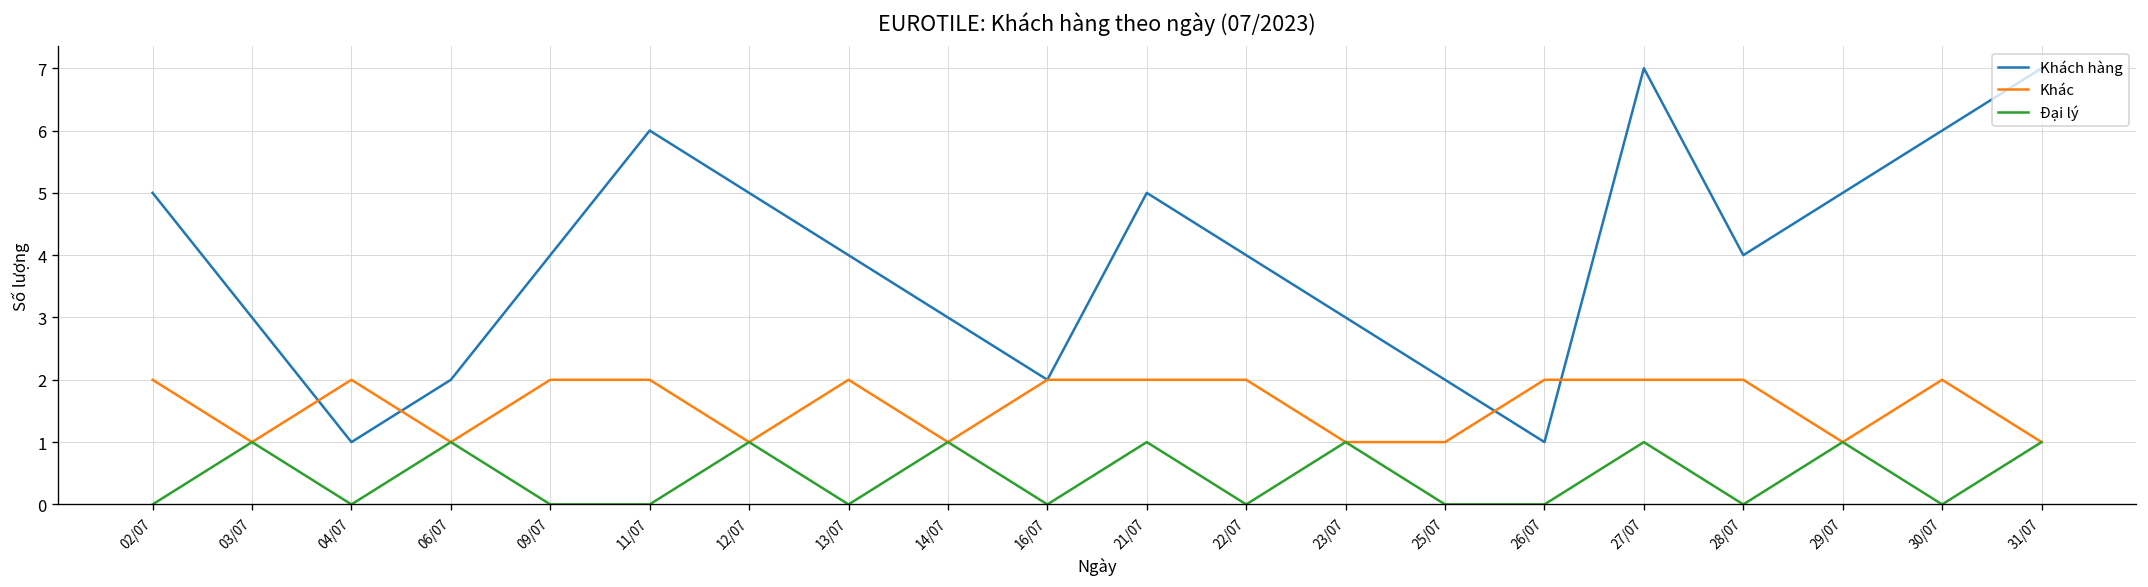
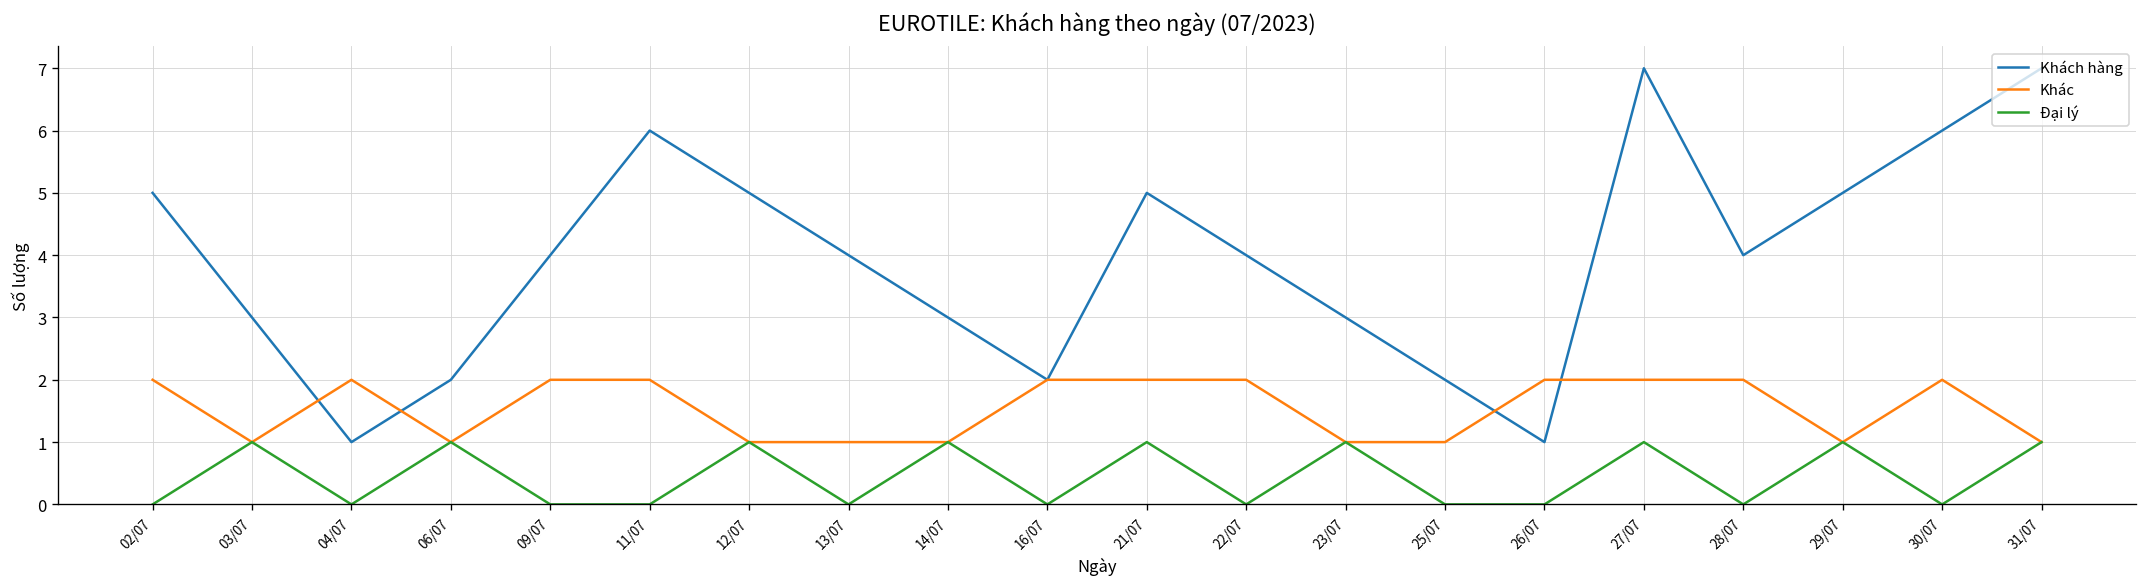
  {
    "Khách hàng": {
      "02/07": 5,
      "03/07": 3,
      "04/07": 1,
      "06/07": 2,
      "09/07": 4,
      "11/07": 6,
      "12/07": 5,
      "13/07": 4,
      "14/07": 3,
      "21/07": 5,
      "22/07": 4,
      "23/07": 3,
      "25/07": 2,
      "26/07": 1,
      "27/07": 7,
      "28/07": 4,
      "29/07": 5,
      "30/07": 6
    },
    "Khác": {
      "02/07": 2,
      "04/07": 2,
      "09/07": 2,
      "11/07": 2,
-     "13/07": 2,
+     "13/07": 1,
      "21/07": 2,
      "22/07": 2,
      "25/07": 1,
      "26/07": 2,
      "27/07": 2,
      "28/07": 2,
      "30/07": 2
    },
    "Đại lý": {
      "02/07": 0,
      "04/07": 0,
      "09/07": 0,
      "11/07": 0,
      "13/07": 0,
      "16/07": 0,
      "21/07": 1,
      "22/07": 0,
      "25/07": 0,
      "26/07": 0,
      "27/07": 1,
      "28/07": 0,
      "30/07": 0
    }
  }
